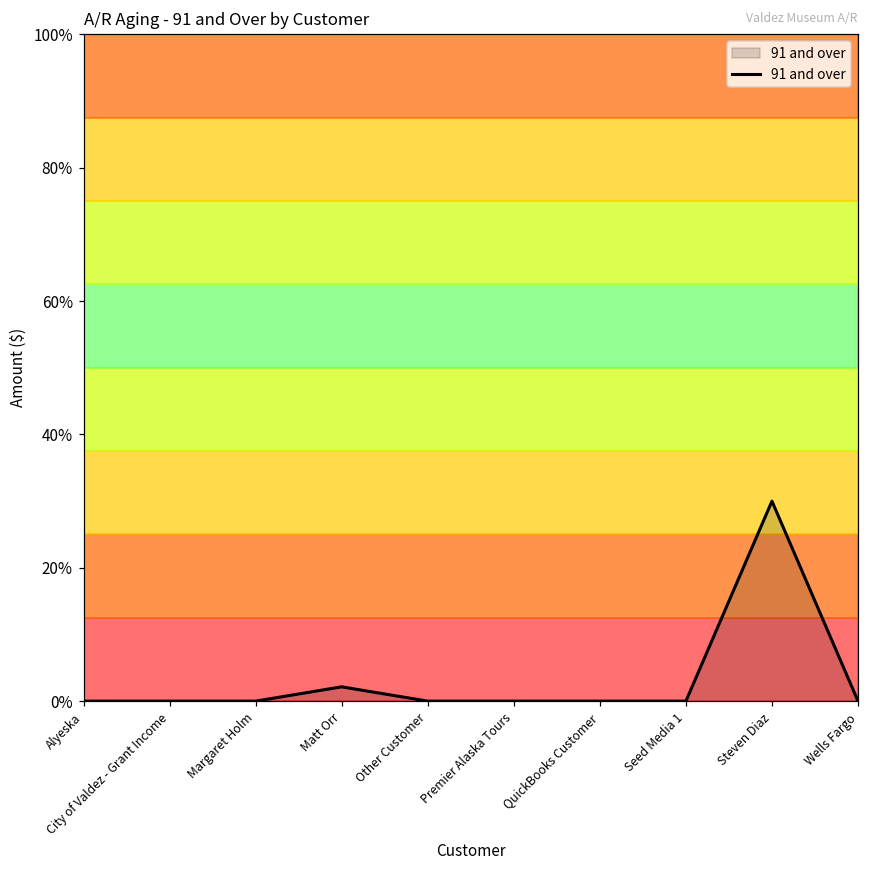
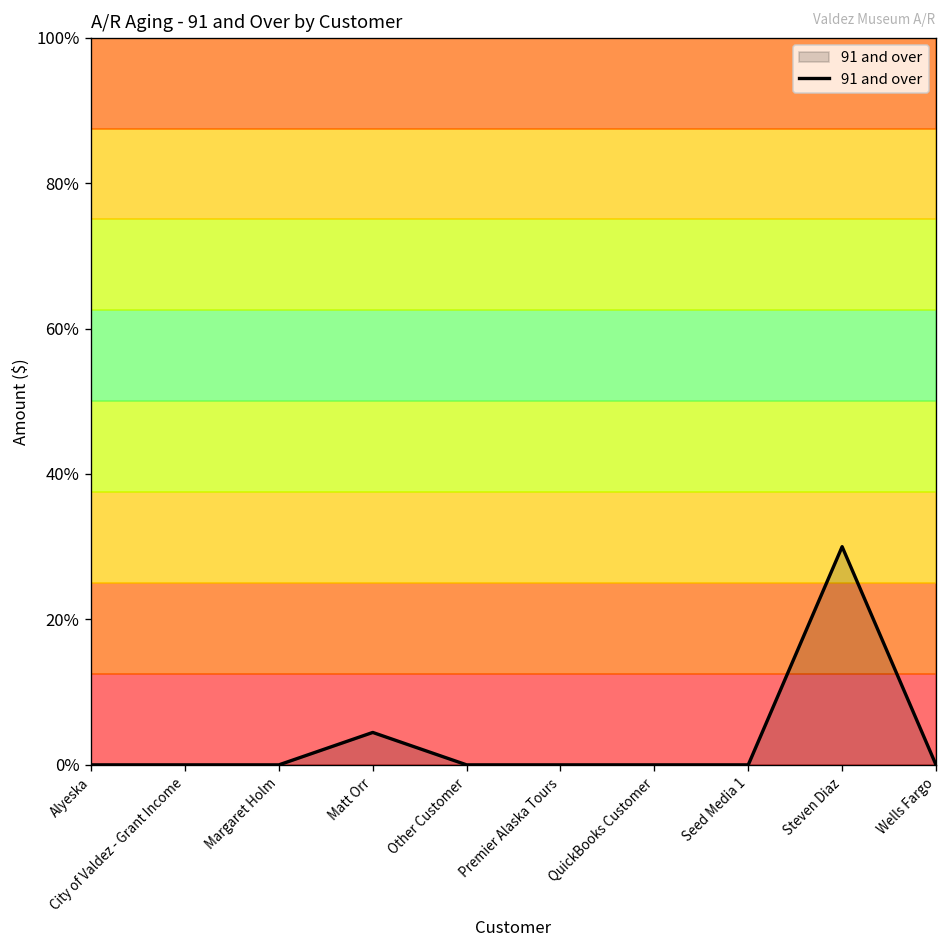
  {
    "Alyeska": "0%",
    "City of Valdez - Grant Income": "0%",
    "Margaret Holm": "0%",
-   "Matt Orr": "2%",
+   "Matt Orr": "4%",
    "Other Customer": "0%",
    "Premier Alaska Tours": "0%",
    "QuickBooks Customer": "0%",
    "Seed Media 1": "0%",
    "Steven Diaz": "30%",
    "Wells Fargo": "0%"
  }
